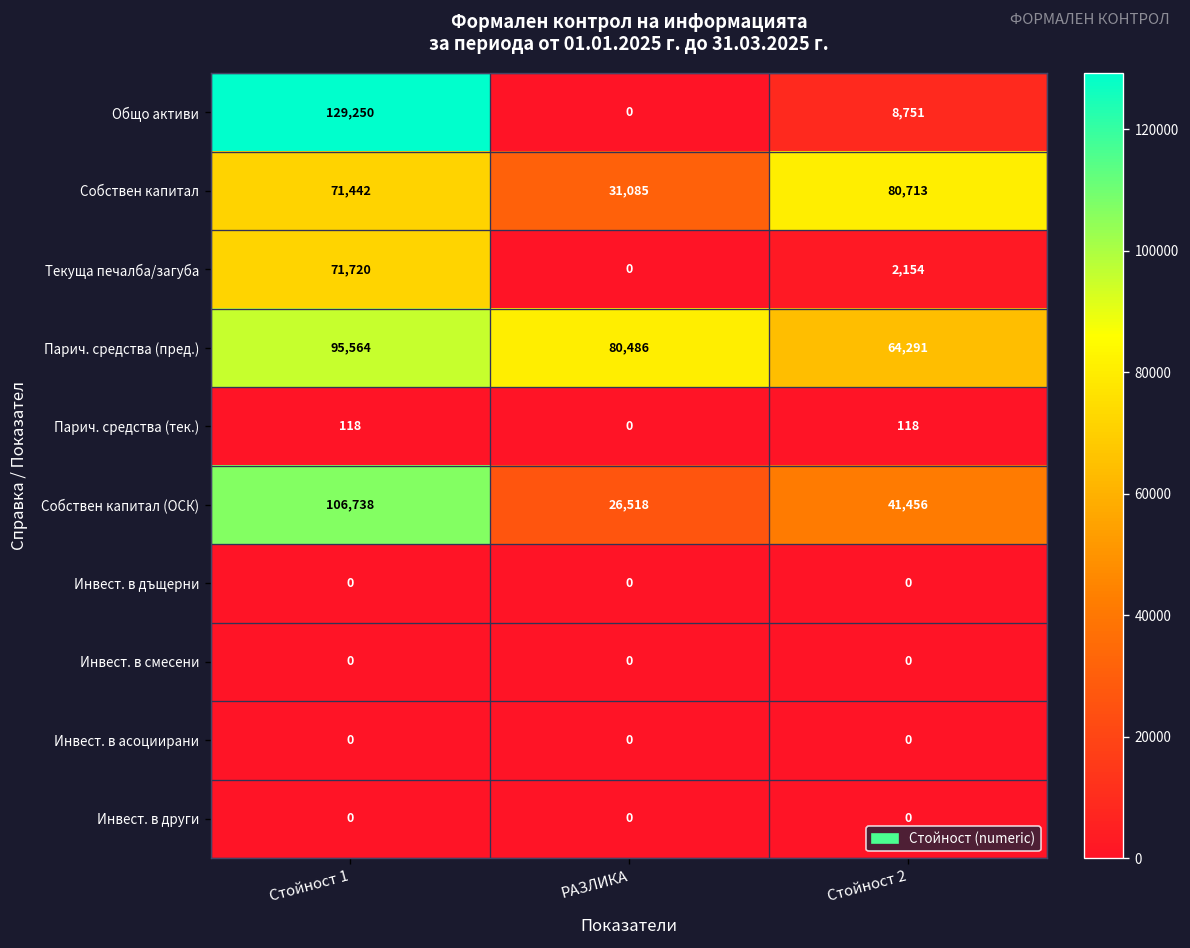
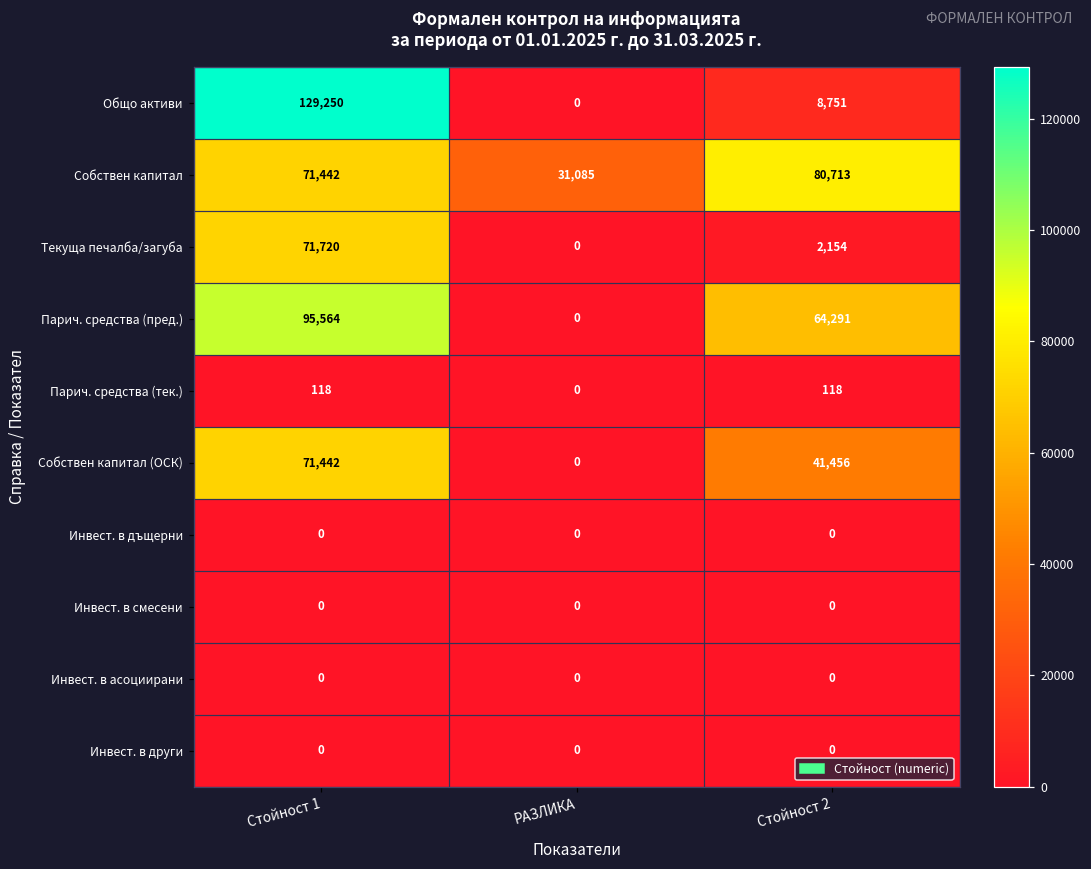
  {
    "Общо активи": {
      "Стойност 1": "129,250",
      "РАЗЛИКА": "0",
      "Стойност 2": "8,751"
    },
    "Собствен капитал": {
      "Стойност 1": "71,442",
      "РАЗЛИКА": "31,085",
      "Стойност 2": "80,713"
    },
    "Текуща печалба/загуба": {
      "Стойност 1": "71,720",
      "РАЗЛИКА": "0",
      "Стойност 2": "2,154"
    },
    "Парич. средства (пред.)": {
      "Стойност 1": "95,564",
-     "РАЗЛИКА": "80,486",
+     "РАЗЛИКА": "0",
      "Стойност 2": "64,291"
    },
    "Парич. средства (тек.)": {
      "Стойност 1": "118",
      "РАЗЛИКА": "0",
      "Стойност 2": "118"
    },
    "Собствен капитал (ОСК)": {
-     "Стойност 1": "106,738",
-     "РАЗЛИКА": "26,518",
+     "Стойност 1": "71,442",
+     "РАЗЛИКА": "0",
      "Стойност 2": "41,456"
    },
    "Инвест. в дъщерни": {
      "Стойност 1": "0",
      "РАЗЛИКА": "0",
      "Стойност 2": "0"
    },
    "Инвест. в смесени": {
      "Стойност 1": "0",
      "РАЗЛИКА": "0",
      "Стойност 2": "0"
    },
    "Инвест. в асоциирани": {
      "Стойност 1": "0",
      "РАЗЛИКА": "0",
      "Стойност 2": "0"
    },
    "Инвест. в други": {
      "Стойност 1": "0",
      "РАЗЛИКА": "0",
      "Стойност 2": "0"
    }
  }
